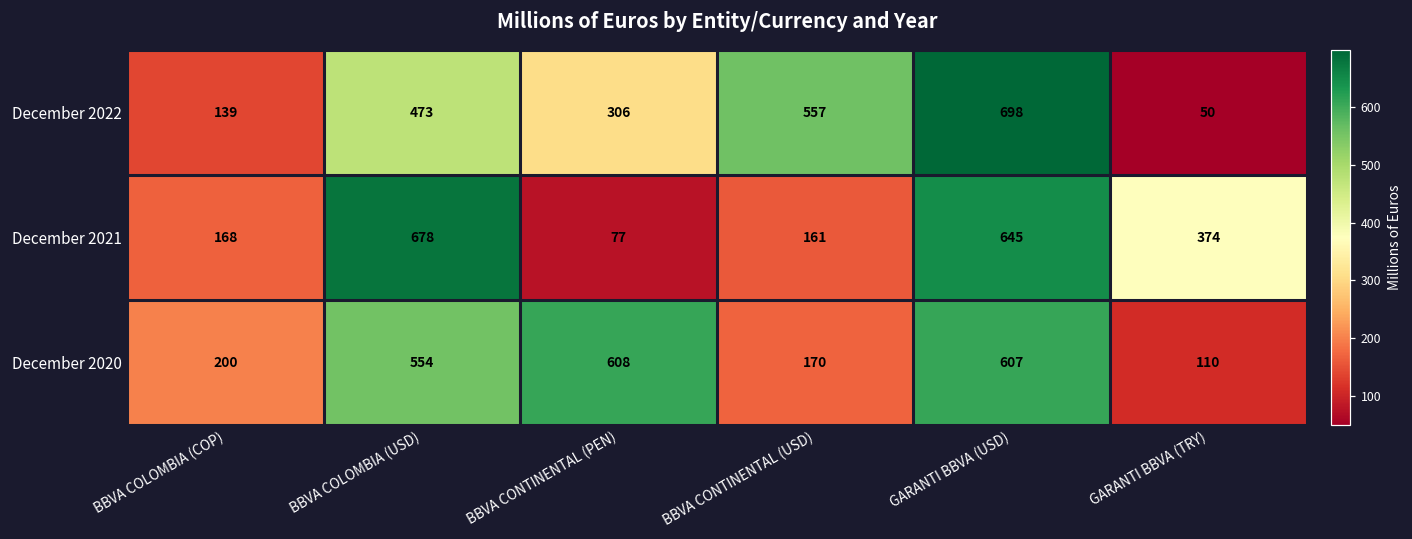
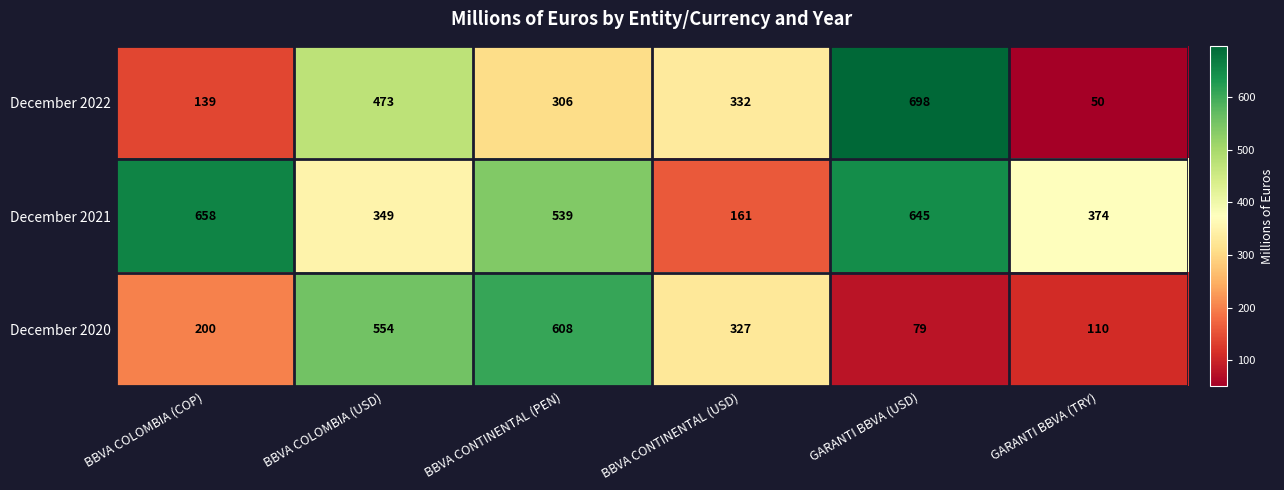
  {
    "December 2022": {
      "BBVA COLOMBIA (COP)": 139,
      "BBVA COLOMBIA (USD)": 473,
      "BBVA CONTINENTAL (PEN)": 306,
-     "BBVA CONTINENTAL (USD)": 557,
+     "BBVA CONTINENTAL (USD)": 332,
      "GARANTI BBVA (USD)": 698,
      "GARANTI BBVA (TRY)": 50
    },
    "December 2021": {
-     "BBVA COLOMBIA (COP)": 168,
-     "BBVA COLOMBIA (USD)": 678,
-     "BBVA CONTINENTAL (PEN)": 77,
+     "BBVA COLOMBIA (COP)": 658,
+     "BBVA COLOMBIA (USD)": 349,
+     "BBVA CONTINENTAL (PEN)": 539,
      "BBVA CONTINENTAL (USD)": 161,
      "GARANTI BBVA (USD)": 645,
      "GARANTI BBVA (TRY)": 374
    },
    "December 2020": {
      "BBVA COLOMBIA (COP)": 200,
      "BBVA COLOMBIA (USD)": 554,
      "BBVA CONTINENTAL (PEN)": 608,
-     "BBVA CONTINENTAL (USD)": 170,
-     "GARANTI BBVA (USD)": 607,
+     "BBVA CONTINENTAL (USD)": 327,
+     "GARANTI BBVA (USD)": 79,
      "GARANTI BBVA (TRY)": 110
    }
  }
